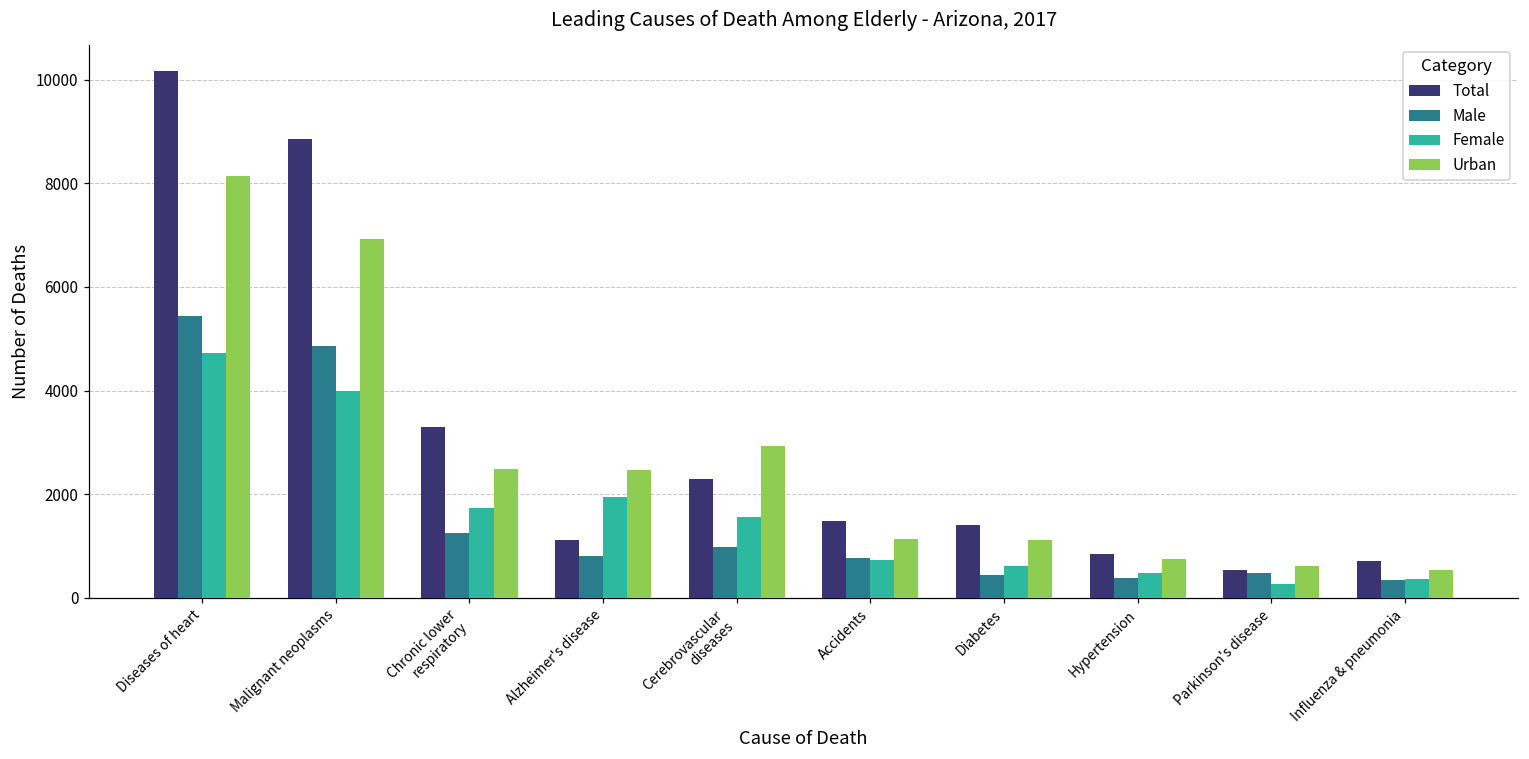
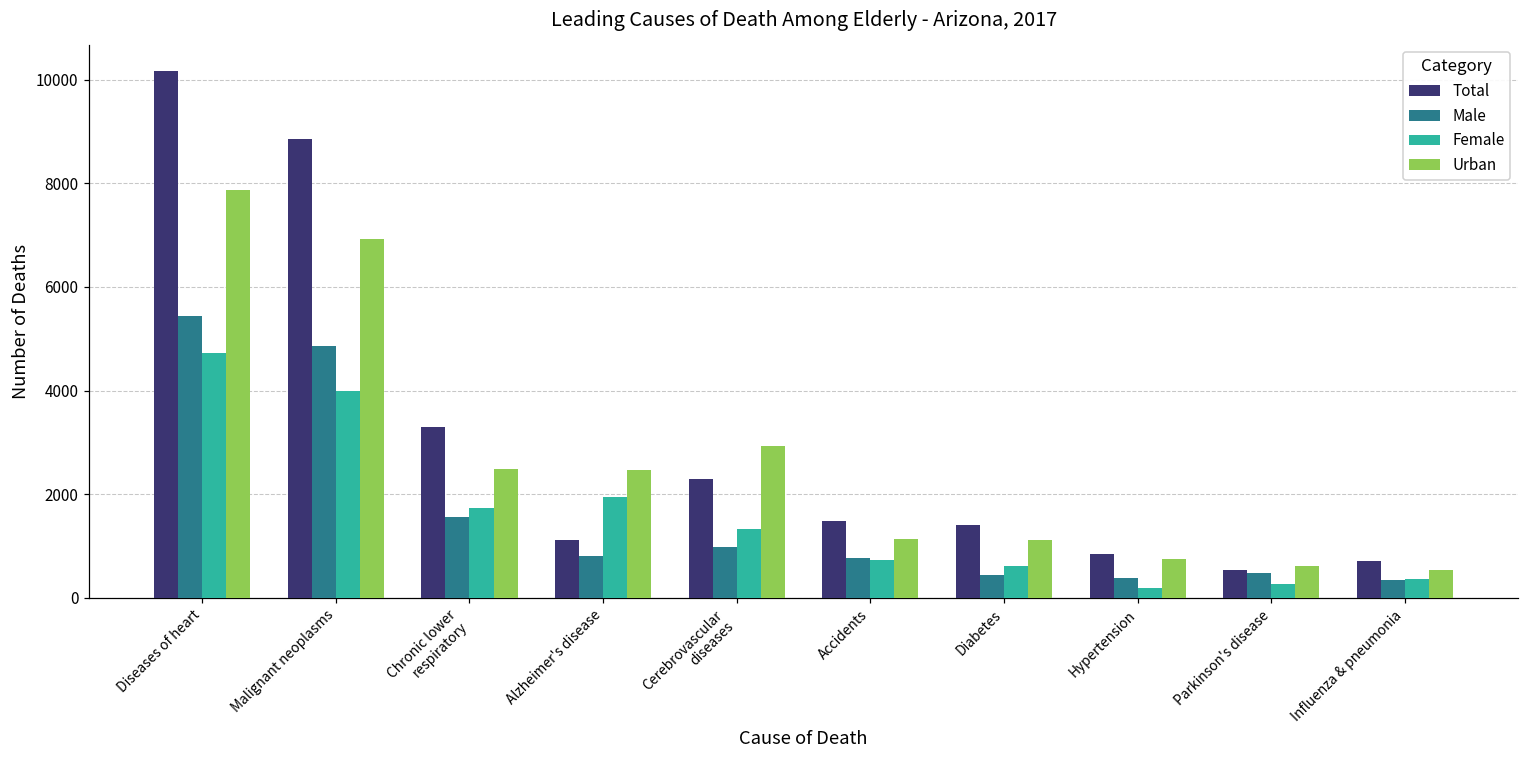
  {
    "Total": {
      "Diseases of heart": 10200,
      "Malignant neoplasms": 8900,
      "Chronic lower respiratory": 3300,
      "Alzheimer's disease": 1100,
      "Cerebrovascular diseases": 2300,
      "Accidents": 1500,
      "Diabetes": 1400,
      "Hypertension": 900,
      "Parkinson's disease": 500,
      "Influenza & pneumonia": 700
    },
    "Male": {
      "Diseases of heart": 5400,
      "Malignant neoplasms": 4900,
-     "Chronic lower respiratory": 1200,
+     "Chronic lower respiratory": 1600,
      "Alzheimer's disease": 800,
      "Cerebrovascular diseases": 1000,
      "Accidents": 800,
      "Diabetes": 400,
      "Hypertension": 400,
      "Parkinson's disease": 500,
      "Influenza & pneumonia": 300
    },
    "Female": {
      "Diseases of heart": 4700,
      "Malignant neoplasms": 4000,
      "Chronic lower respiratory": 1700,
      "Alzheimer's disease": 1900,
-     "Cerebrovascular diseases": 1600,
+     "Cerebrovascular diseases": 1300,
      "Accidents": 700,
      "Diabetes": 600,
-     "Hypertension": 500,
+     "Hypertension": 200,
      "Parkinson's disease": 300,
      "Influenza & pneumonia": 400
    },
    "Urban": {
-     "Diseases of heart": 8100,
+     "Diseases of heart": 7900,
      "Malignant neoplasms": 6900,
      "Chronic lower respiratory": 2500,
      "Alzheimer's disease": 2500,
      "Cerebrovascular diseases": 2900,
      "Accidents": 1100,
      "Diabetes": 1100,
      "Hypertension": 700,
      "Parkinson's disease": 600,
      "Influenza & pneumonia": 500
    }
  }
